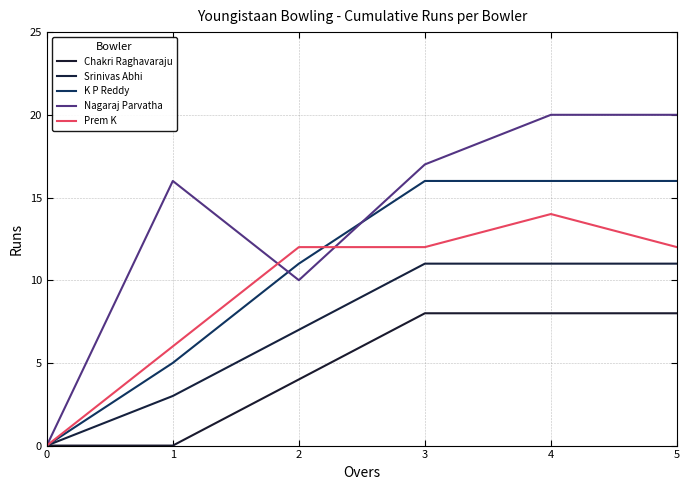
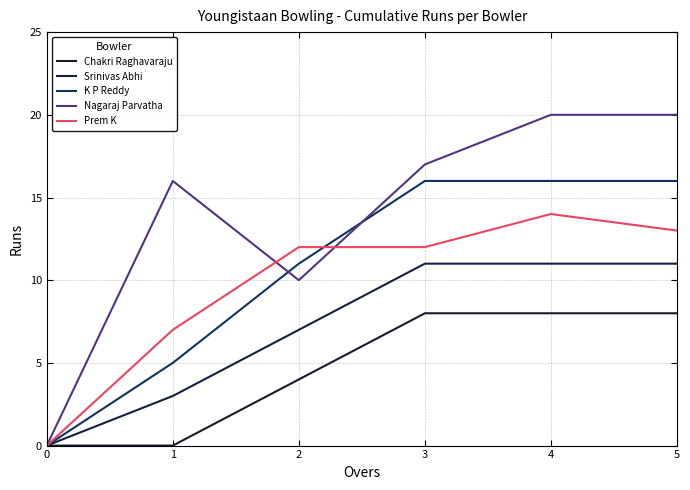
  {
    "Nagaraj Parvatha": {
      "1": 16,
      "2": 10,
      "3": 17,
      "4": 20,
      "5": 20
    },
    "Prem K": {
-     "1": 6,
+     "1": 7,
      "2": 12,
      "3": 12,
      "4": 14,
-     "5": 12
+     "5": 13
    }
  }
